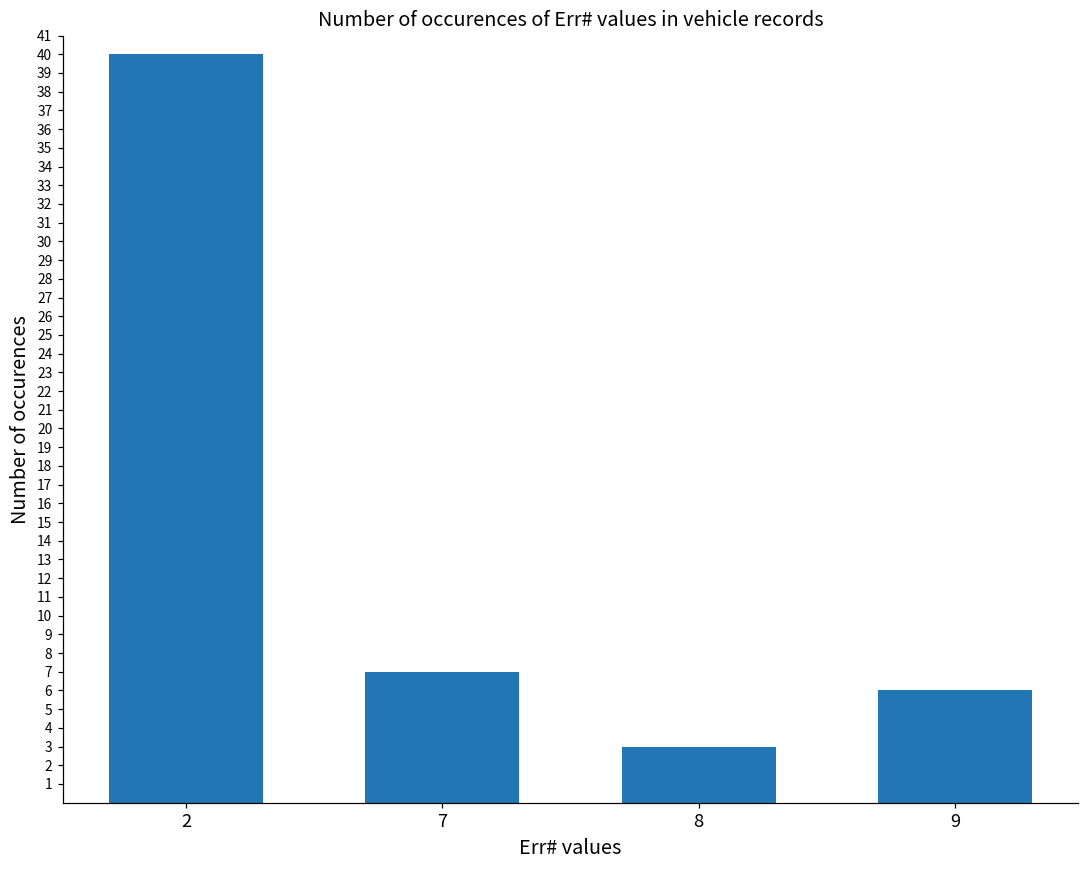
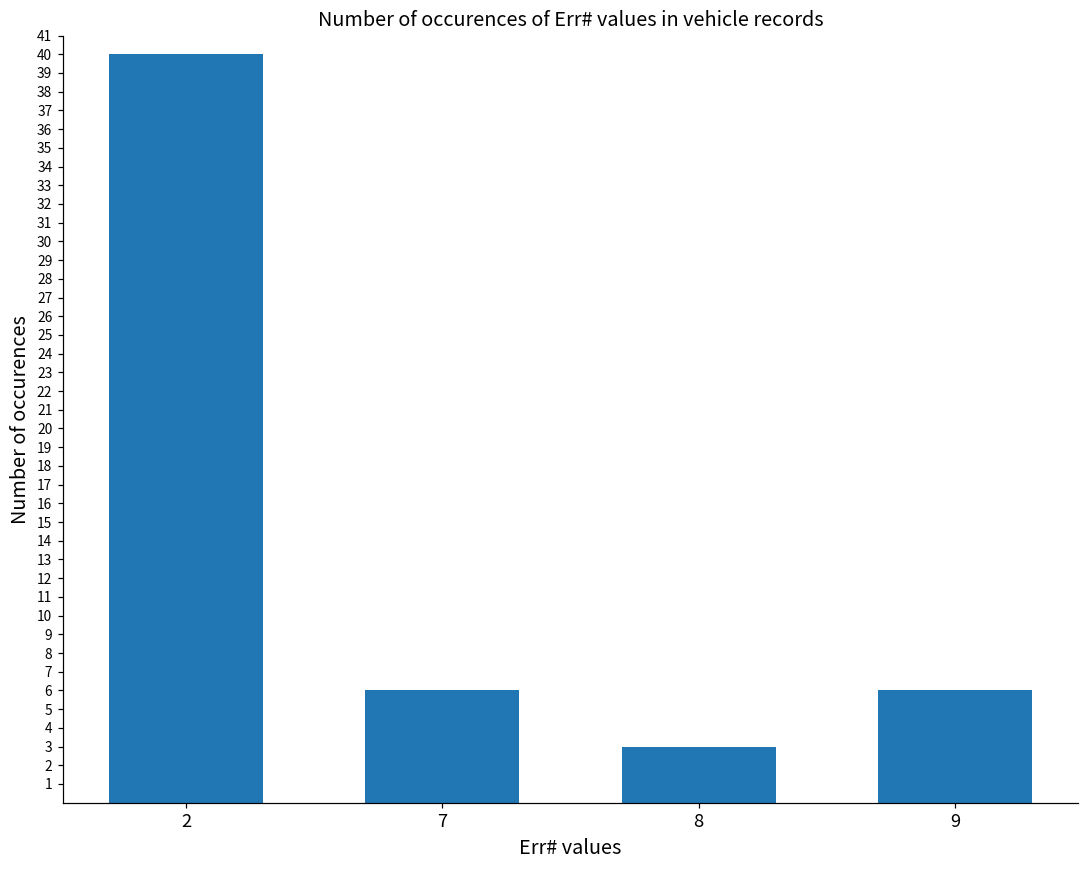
  {
    "2": 40,
-   "7": 7,
+   "7": 6,
    "8": 3,
    "9": 6
  }
